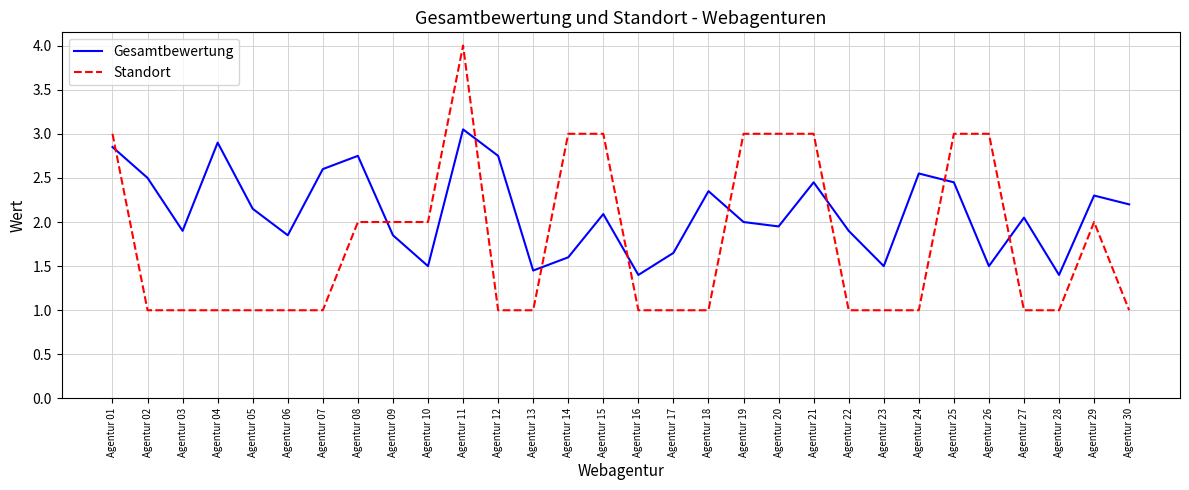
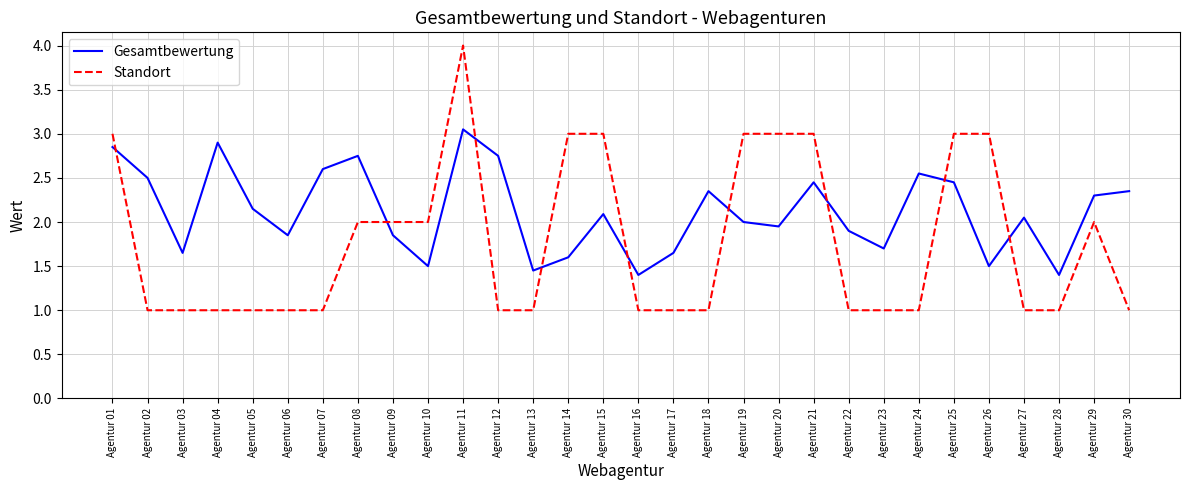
  {
    "Gesamtbewertung": {
      "Agentur 01": 2.9,
      "Agentur 02": 2.5,
-     "Agentur 03": 1.9,
+     "Agentur 03": 1.7,
      "Agentur 04": 2.9,
      "Agentur 05": 2.2,
      "Agentur 06": 1.9,
      "Agentur 07": 2.6,
      "Agentur 08": 2.8,
      "Agentur 09": 1.9,
      "Agentur 10": 1.5,
      "Agentur 11": 3.1,
      "Agentur 12": 2.8,
      "Agentur 13": 1.5,
      "Agentur 14": 1.6,
      "Agentur 15": 2.1,
      "Agentur 16": 1.4,
      "Agentur 17": 1.7,
      "Agentur 18": 2.4,
      "Agentur 19": 2.0,
      "Agentur 20": 2.0,
      "Agentur 21": 2.5,
      "Agentur 22": 1.9,
-     "Agentur 23": 1.5,
+     "Agentur 23": 1.7,
      "Agentur 24": 2.6,
      "Agentur 25": 2.5,
      "Agentur 26": 1.5,
      "Agentur 27": 2.1,
      "Agentur 28": 1.4,
      "Agentur 29": 2.3,
-     "Agentur 30": 2.2
+     "Agentur 30": 2.4
    },
    "Standort": {
      "Agentur 01": 3.0,
      "Agentur 02": 1.0,
      "Agentur 03": 1.0,
      "Agentur 04": 1.0,
      "Agentur 05": 1.0,
      "Agentur 06": 1.0,
      "Agentur 07": 1.0,
      "Agentur 08": 2.0,
      "Agentur 09": 2.0,
      "Agentur 10": 2.0,
      "Agentur 11": 4.0,
      "Agentur 12": 1.0,
      "Agentur 13": 1.0,
      "Agentur 14": 3.0,
      "Agentur 15": 3.0,
      "Agentur 16": 1.0,
      "Agentur 17": 1.0,
      "Agentur 18": 1.0,
      "Agentur 19": 3.0,
      "Agentur 20": 3.0,
      "Agentur 21": 3.0,
      "Agentur 22": 1.0,
      "Agentur 23": 1.0,
      "Agentur 24": 1.0,
      "Agentur 25": 3.0,
      "Agentur 26": 3.0,
      "Agentur 27": 1.0,
      "Agentur 28": 1.0,
      "Agentur 29": 2.0,
      "Agentur 30": 1.0
    }
  }
